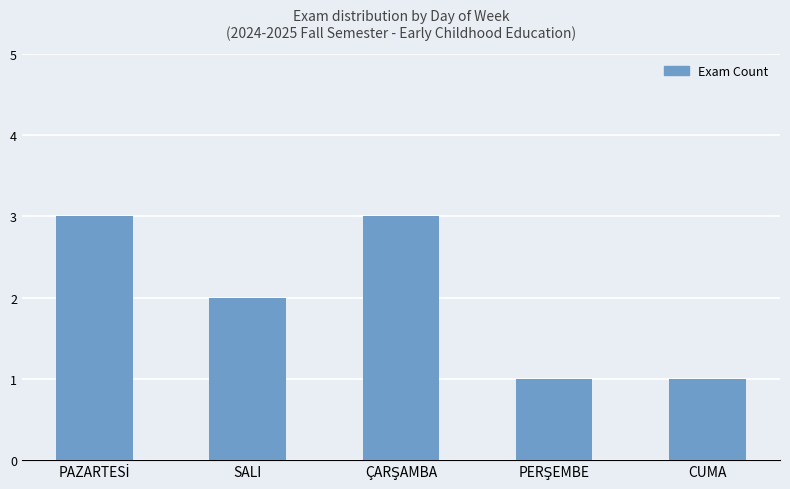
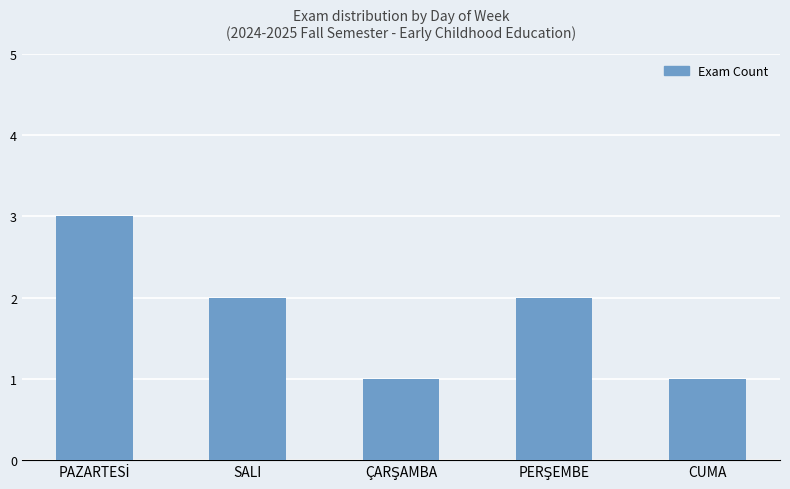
  {
    "PAZARTESİ": 3,
    "SALI": 2,
-   "ÇARŞAMBA": 3,
-   "PERŞEMBE": 1,
+   "ÇARŞAMBA": 1,
+   "PERŞEMBE": 2,
    "CUMA": 1
  }
